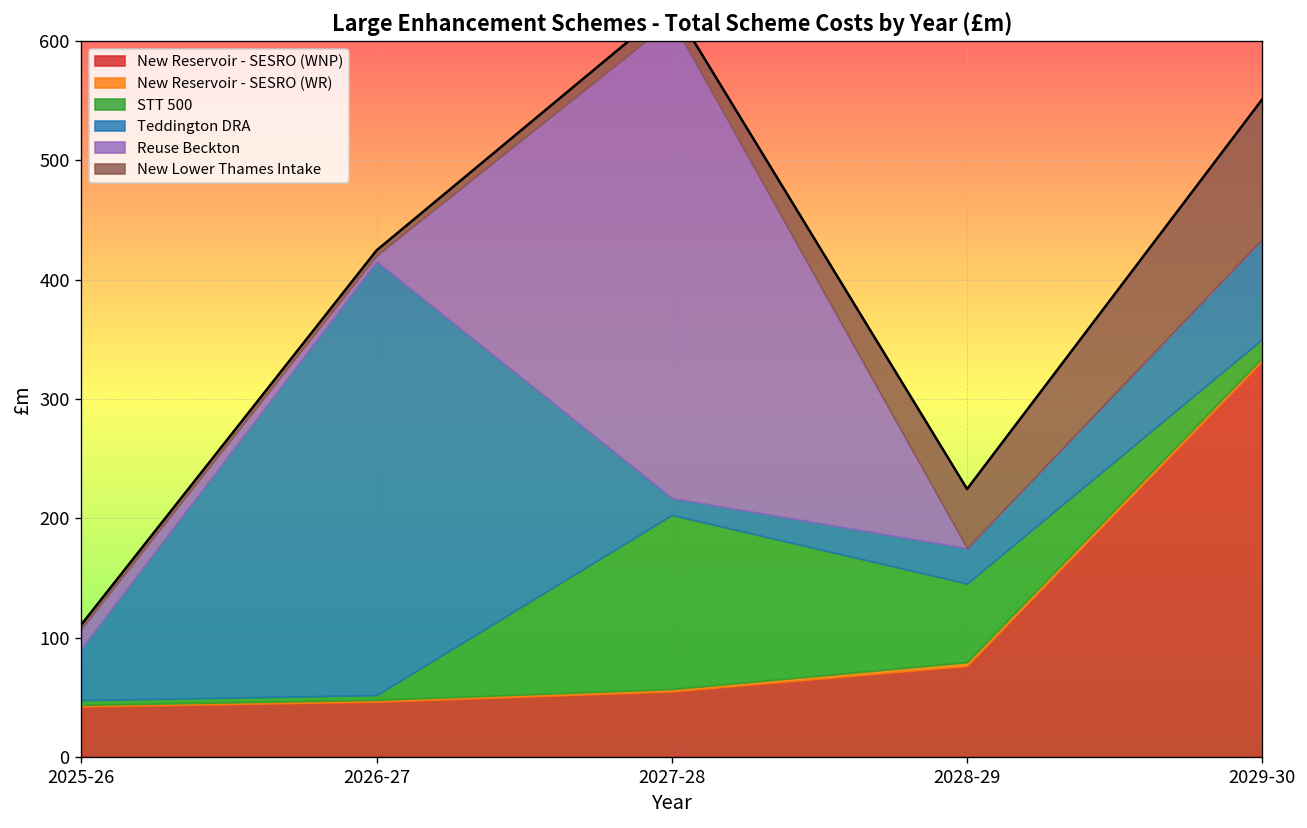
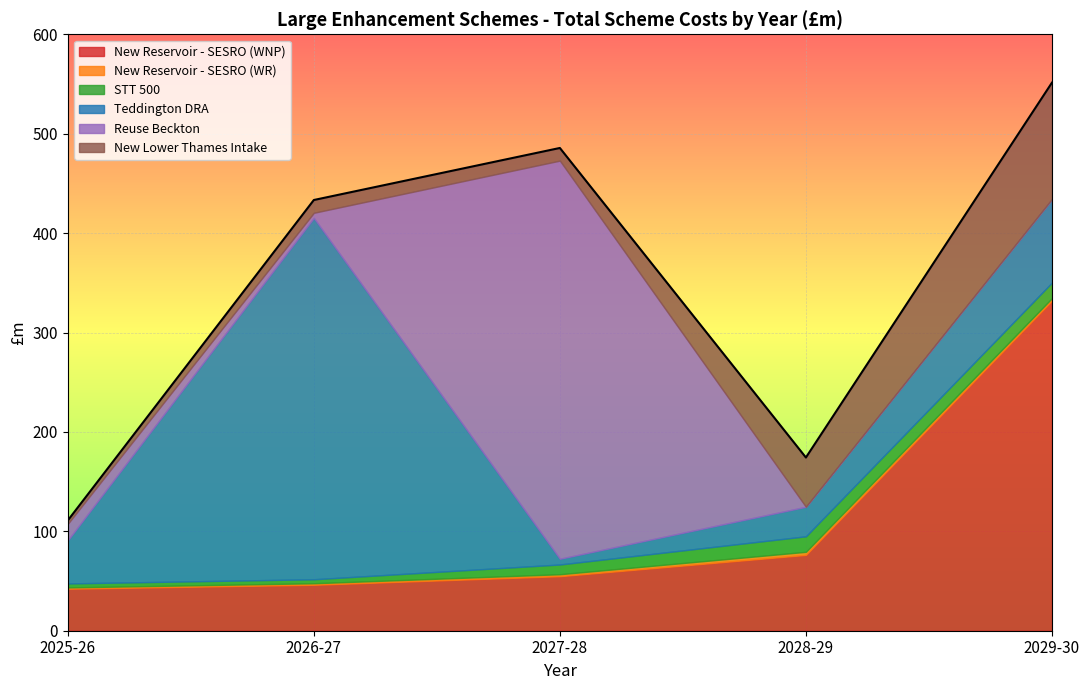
  {
    "New Reservoir - SESRO (WNP)": {
      "2028-29": 80,
      "2029-30": 330
    },
    "New Reservoir - SESRO (WR)": {
      "2028-29": 0,
      "2029-30": 0
    },
    "STT 500": {
      "2025-26": 0,
      "2026-27": 0,
-     "2027-28": 150,
-     "2028-29": 70,
+     "2027-28": 10,
+     "2028-29": 20,
      "2029-30": 20
    },
    "Teddington DRA": {
      "2025-26": 40,
      "2026-27": 360,
-     "2027-28": 14
+     "2027-28": 6
    },
    "Reuse Beckton": {
      "2025-26": 20,
      "2026-27": 10
    },
    "New Lower Thames Intake": {
      "2025-26": 0,
-     "2026-27": 0,
+     "2026-27": 10,
      "2028-29": 50,
      "2029-30": 120
    }
  }
